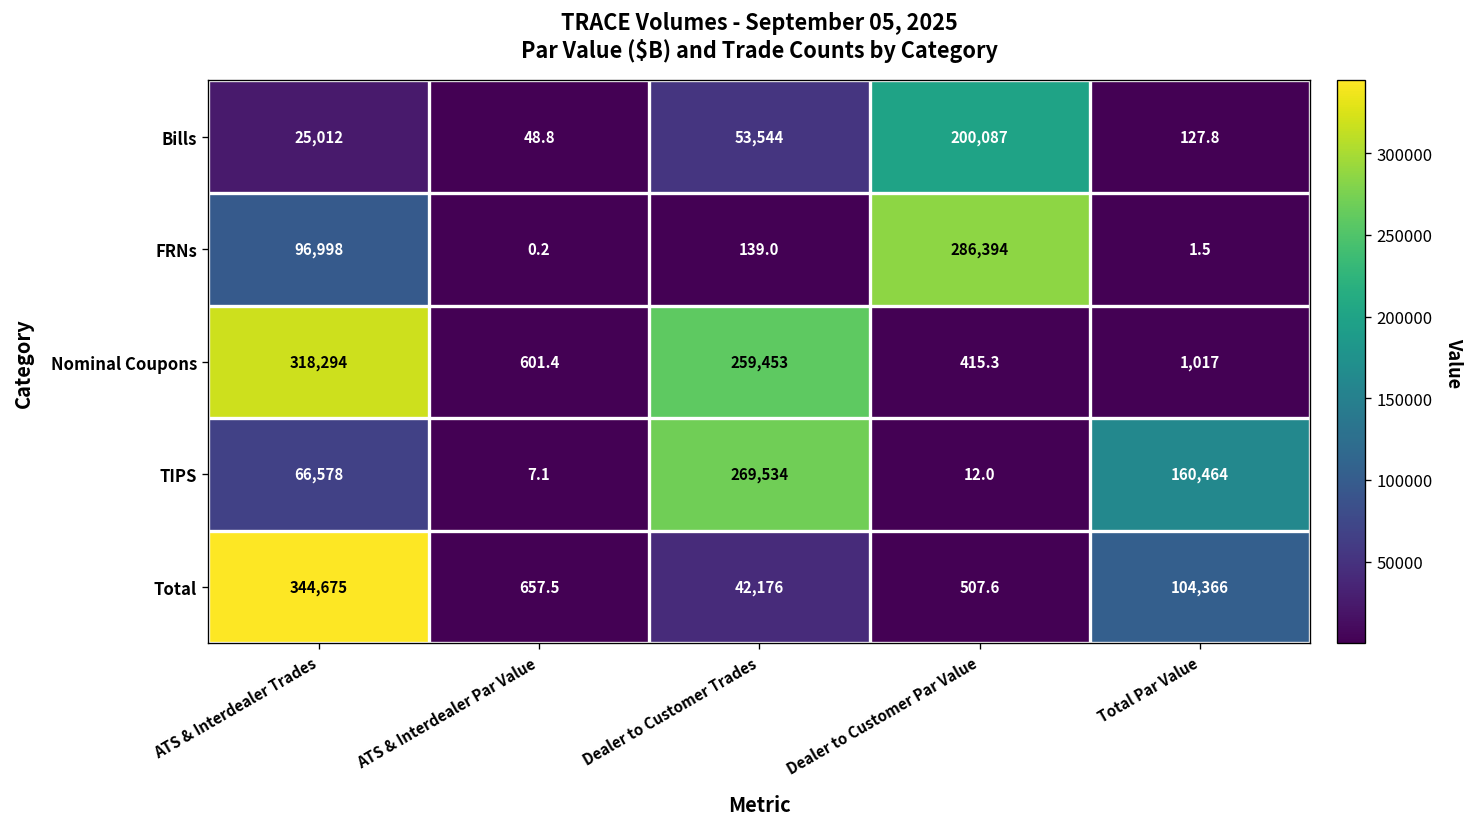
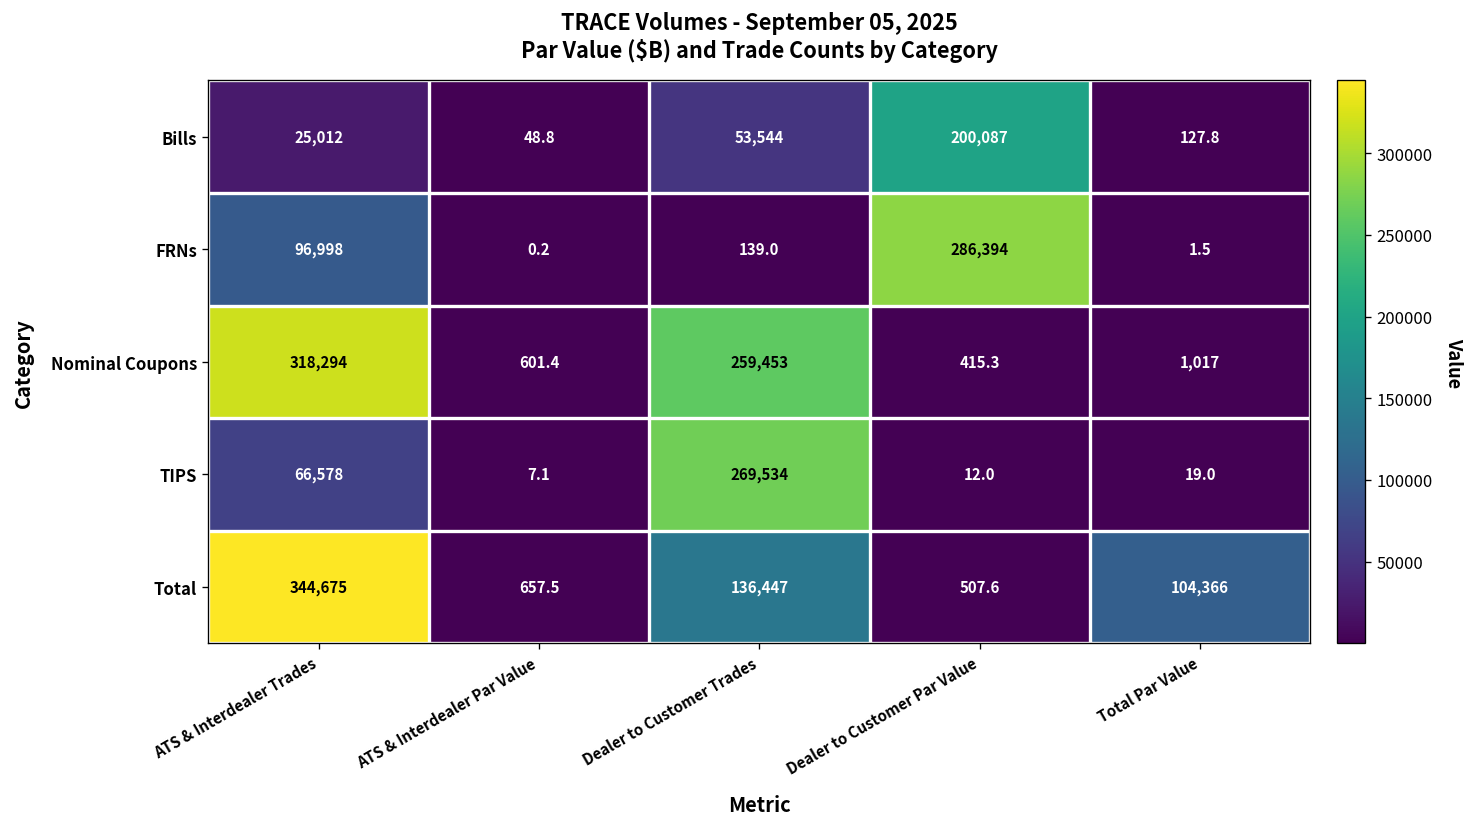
  {
    "Bills": {
      "ATS & Interdealer Trades": "25,012",
      "ATS & Interdealer Par Value": "48.8",
      "Dealer to Customer Trades": "53,544",
      "Dealer to Customer Par Value": "200,087",
      "Total Par Value": "127.8"
    },
    "FRNs": {
      "ATS & Interdealer Trades": "96,998",
      "ATS & Interdealer Par Value": "0.2",
      "Dealer to Customer Trades": "139.0",
      "Dealer to Customer Par Value": "286,394",
      "Total Par Value": "1.5"
    },
    "Nominal Coupons": {
      "ATS & Interdealer Trades": "318,294",
      "ATS & Interdealer Par Value": "601.4",
      "Dealer to Customer Trades": "259,453",
      "Dealer to Customer Par Value": "415.3",
      "Total Par Value": "1,017"
    },
    "TIPS": {
      "ATS & Interdealer Trades": "66,578",
      "ATS & Interdealer Par Value": "7.1",
      "Dealer to Customer Trades": "269,534",
      "Dealer to Customer Par Value": "12.0",
-     "Total Par Value": "160,464"
+     "Total Par Value": "19.0"
    },
    "Total": {
      "ATS & Interdealer Trades": "344,675",
      "ATS & Interdealer Par Value": "657.5",
-     "Dealer to Customer Trades": "42,176",
+     "Dealer to Customer Trades": "136,447",
      "Dealer to Customer Par Value": "507.6",
      "Total Par Value": "104,366"
    }
  }
